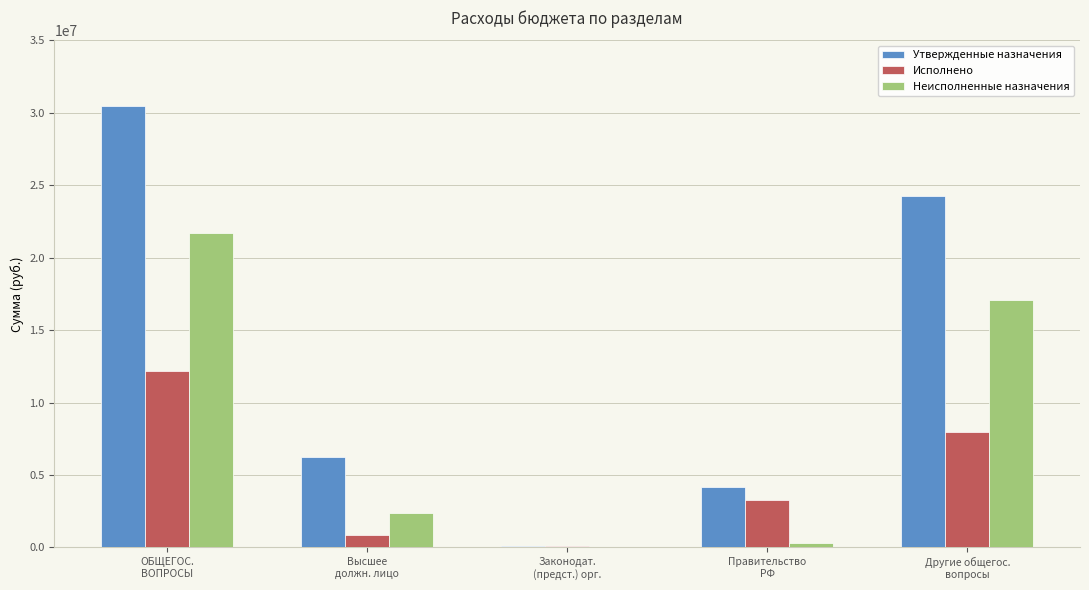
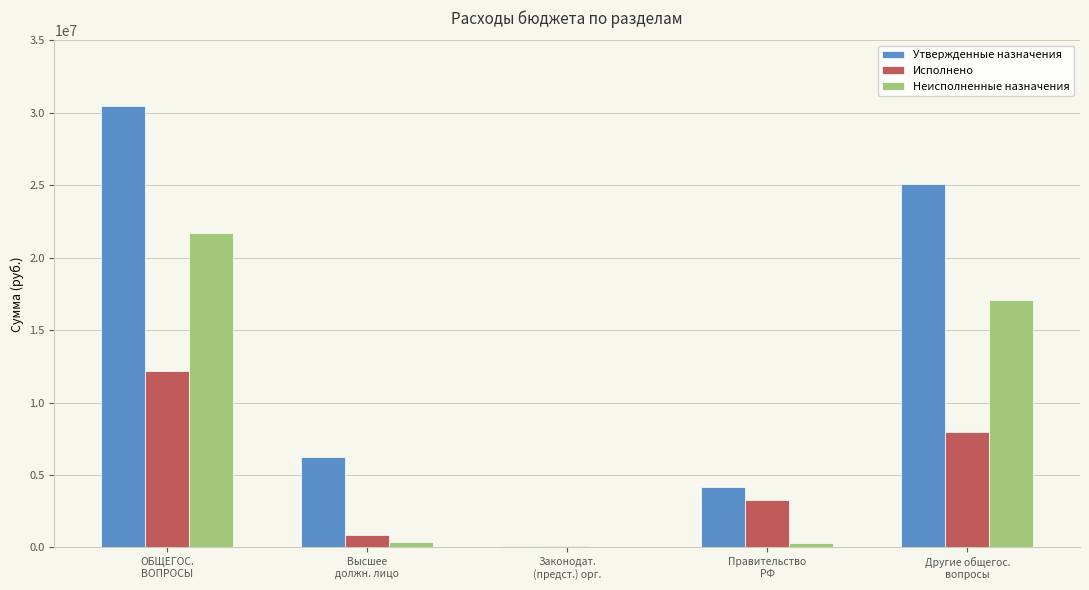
  {
    "Утвержденные назначения": {
      "ОБЩЕГОС. ВОПРОСЫ": 30500000,
      "Высшее должн. лицо": 6200000,
      "Правительство РФ": 4200000,
-     "Другие общегос. вопросы": 24200000
+     "Другие общегос. вопросы": 25100000
    },
    "Исполнено": {
      "ОБЩЕГОС. ВОПРОСЫ": 12200000,
      "Высшее должн. лицо": 800000,
      "Правительство РФ": 3200000,
      "Другие общегос. вопросы": 8000000
    },
    "Неисполненные назначения": {
      "ОБЩЕГОС. ВОПРОСЫ": 21700000,
-     "Высшее должн. лицо": 2300000,
+     "Высшее должн. лицо": 300000,
      "Законодат. (предст.) орг.": 0,
      "Правительство РФ": 300000,
      "Другие общегос. вопросы": 17100000
    }
  }
